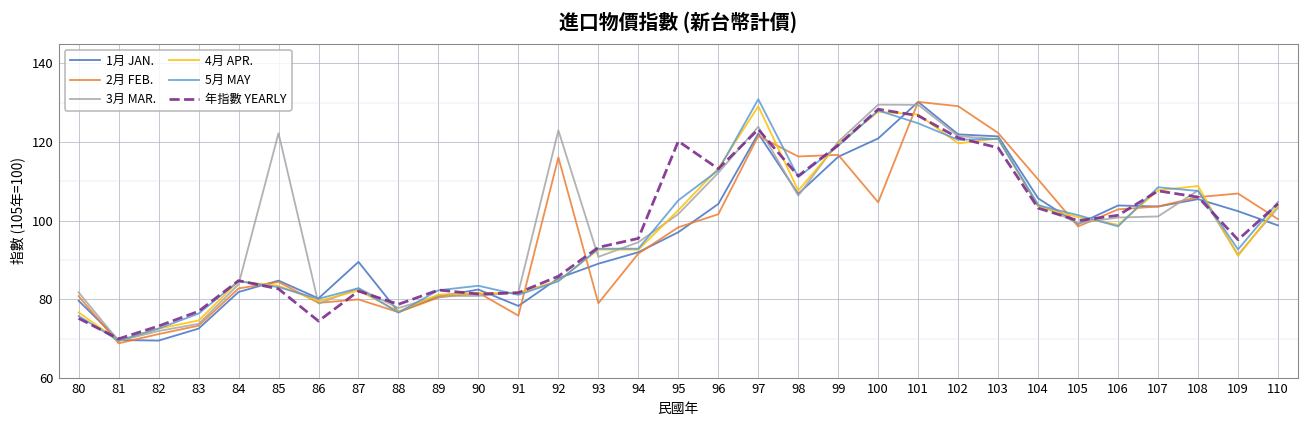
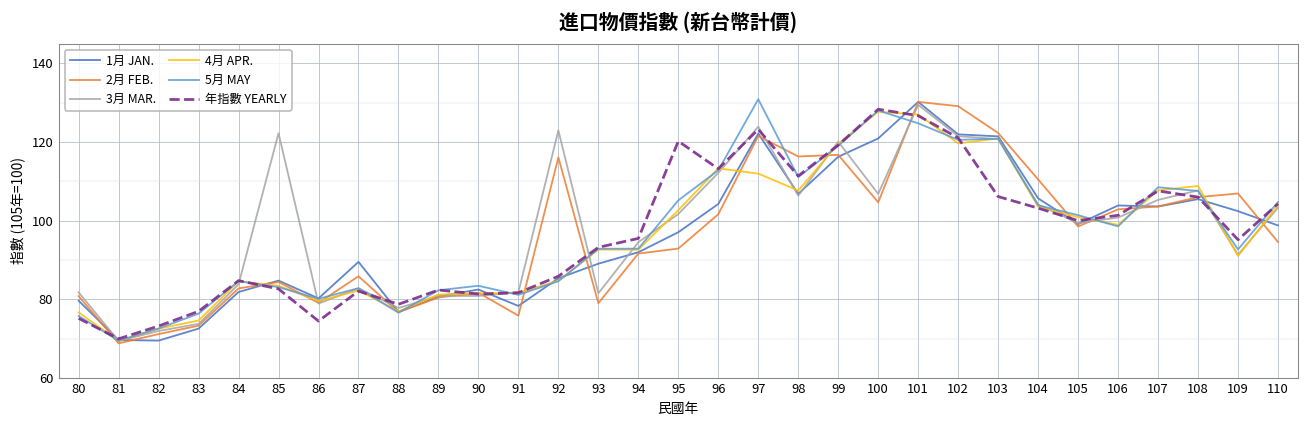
  {
    "2月 FEB.": {
      "80": 81,
      "82": 71,
      "84": 83,
-     "87": 80,
+     "87": 86,
      "91": 76,
      "92": 116,
      "93": 79,
-     "95": 98,
+     "95": 93,
      "96": 102,
      "98": 116,
      "100": 105,
      "102": 129,
      "103": 122,
      "104": 110,
      "106": 103,
      "109": 107,
-     "110": 100
+     "110": 95
    },
    "3月 MAR.": {
      "80": 82,
      "84": 84,
      "85": 122,
      "88": 78,
      "92": 123,
-     "93": 91,
+     "93": 82,
      "94": 95,
      "95": 102,
-     "100": 130,
+     "100": 107,
      "101": 129,
-     "107": 101
+     "107": 105
    },
    "4月 APR.": {
      "80": 77,
      "83": 75,
      "95": 103,
-     "97": 129,
+     "97": 112,
      "98": 108,
      "102": 120,
      "108": 109
    },
    "年指數 YEARLY": {
      "86": 74,
      "88": 79,
      "94": 95,
      "95": 120,
-     "103": 119,
+     "103": 106,
      "109": 95
    }
  }
